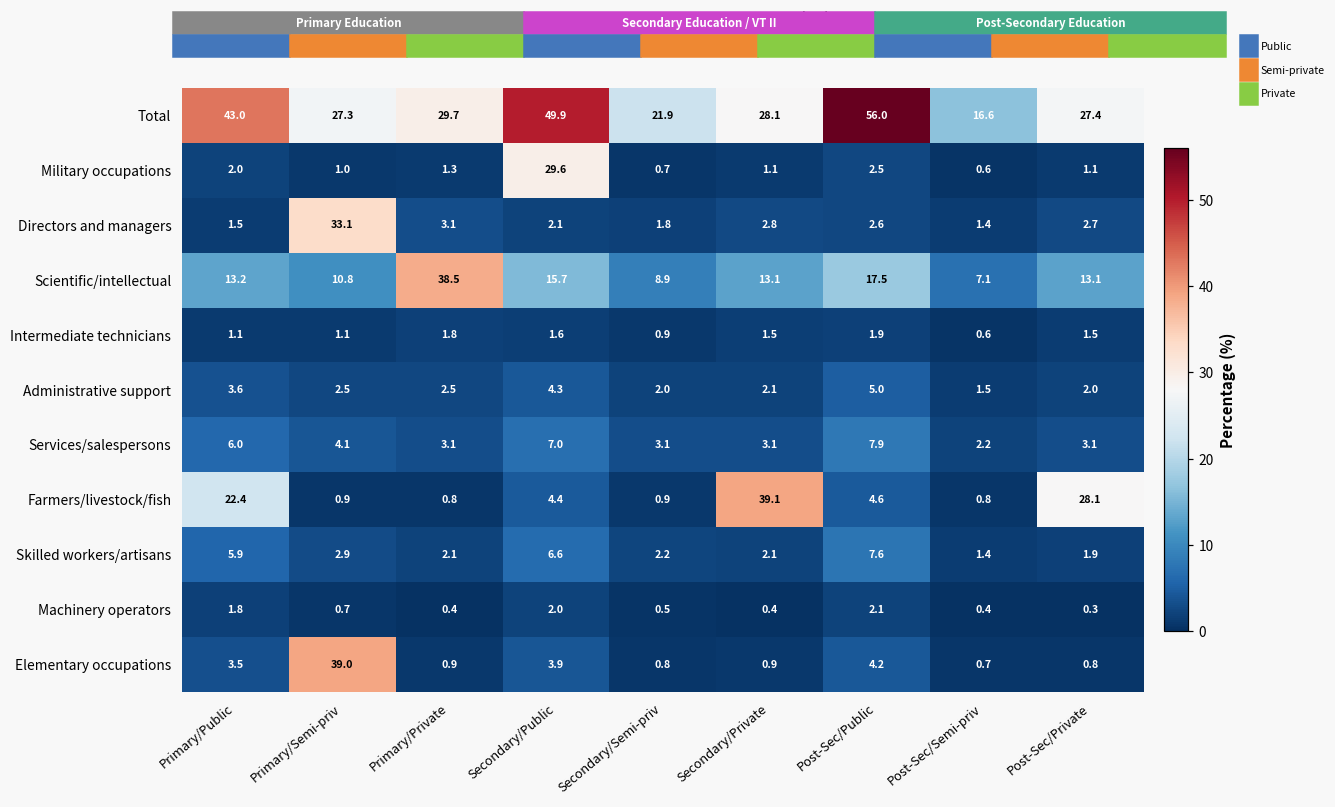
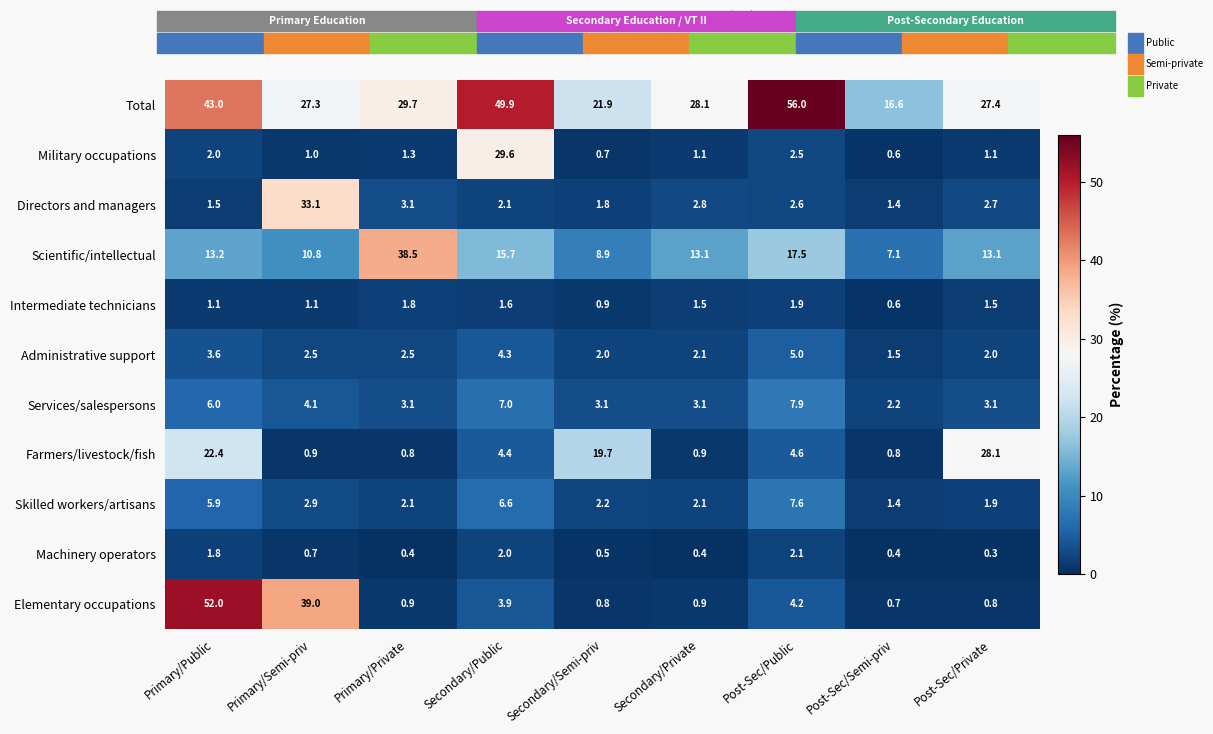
  {
    "Total": {
      "Primary/Public": 43.0,
      "Primary/Semi-priv": 27.3,
      "Primary/Private": 29.7,
      "Secondary/Public": 49.9,
      "Secondary/Semi-priv": 21.9,
      "Secondary/Private": 28.1,
      "Post-Sec/Public": 56.0,
      "Post-Sec/Semi-priv": 16.6,
      "Post-Sec/Private": 27.4
    },
    "Military occupations": {
      "Primary/Public": 2.0,
      "Primary/Semi-priv": 1.0,
      "Primary/Private": 1.3,
      "Secondary/Public": 29.6,
      "Secondary/Semi-priv": 0.7,
      "Secondary/Private": 1.1,
      "Post-Sec/Public": 2.5,
      "Post-Sec/Semi-priv": 0.6,
      "Post-Sec/Private": 1.1
    },
    "Directors and managers": {
      "Primary/Public": 1.5,
      "Primary/Semi-priv": 33.1,
      "Primary/Private": 3.1,
      "Secondary/Public": 2.1,
      "Secondary/Semi-priv": 1.8,
      "Secondary/Private": 2.8,
      "Post-Sec/Public": 2.6,
      "Post-Sec/Semi-priv": 1.4,
      "Post-Sec/Private": 2.7
    },
    "Scientific/intellectual": {
      "Primary/Public": 13.2,
      "Primary/Semi-priv": 10.8,
      "Primary/Private": 38.5,
      "Secondary/Public": 15.7,
      "Secondary/Semi-priv": 8.9,
      "Secondary/Private": 13.1,
      "Post-Sec/Public": 17.5,
      "Post-Sec/Semi-priv": 7.1,
      "Post-Sec/Private": 13.1
    },
    "Intermediate technicians": {
      "Primary/Public": 1.1,
      "Primary/Semi-priv": 1.1,
      "Primary/Private": 1.8,
      "Secondary/Public": 1.6,
      "Secondary/Semi-priv": 0.9,
      "Secondary/Private": 1.5,
      "Post-Sec/Public": 1.9,
      "Post-Sec/Semi-priv": 0.6,
      "Post-Sec/Private": 1.5
    },
    "Administrative support": {
      "Primary/Public": 3.6,
      "Primary/Semi-priv": 2.5,
      "Primary/Private": 2.5,
      "Secondary/Public": 4.3,
      "Secondary/Semi-priv": 2.0,
      "Secondary/Private": 2.1,
      "Post-Sec/Public": 5.0,
      "Post-Sec/Semi-priv": 1.5,
      "Post-Sec/Private": 2.0
    },
    "Services/salespersons": {
      "Primary/Public": 6.0,
      "Primary/Semi-priv": 4.1,
      "Primary/Private": 3.1,
      "Secondary/Public": 7.0,
      "Secondary/Semi-priv": 3.1,
      "Secondary/Private": 3.1,
      "Post-Sec/Public": 7.9,
      "Post-Sec/Semi-priv": 2.2,
      "Post-Sec/Private": 3.1
    },
    "Farmers/livestock/fish": {
      "Primary/Public": 22.4,
      "Primary/Semi-priv": 0.9,
      "Primary/Private": 0.8,
      "Secondary/Public": 4.4,
-     "Secondary/Semi-priv": 0.9,
-     "Secondary/Private": 39.1,
+     "Secondary/Semi-priv": 19.7,
+     "Secondary/Private": 0.9,
      "Post-Sec/Public": 4.6,
      "Post-Sec/Semi-priv": 0.8,
      "Post-Sec/Private": 28.1
    },
    "Skilled workers/artisans": {
      "Primary/Public": 5.9,
      "Primary/Semi-priv": 2.9,
      "Primary/Private": 2.1,
      "Secondary/Public": 6.6,
      "Secondary/Semi-priv": 2.2,
      "Secondary/Private": 2.1,
      "Post-Sec/Public": 7.6,
      "Post-Sec/Semi-priv": 1.4,
      "Post-Sec/Private": 1.9
    },
    "Machinery operators": {
      "Primary/Public": 1.8,
      "Primary/Semi-priv": 0.7,
      "Primary/Private": 0.4,
      "Secondary/Public": 2.0,
      "Secondary/Semi-priv": 0.5,
      "Secondary/Private": 0.4,
      "Post-Sec/Public": 2.1,
      "Post-Sec/Semi-priv": 0.4,
      "Post-Sec/Private": 0.3
    },
    "Elementary occupations": {
-     "Primary/Public": 3.5,
+     "Primary/Public": 52.0,
      "Primary/Semi-priv": 39.0,
      "Primary/Private": 0.9,
      "Secondary/Public": 3.9,
      "Secondary/Semi-priv": 0.8,
      "Secondary/Private": 0.9,
      "Post-Sec/Public": 4.2,
      "Post-Sec/Semi-priv": 0.7,
      "Post-Sec/Private": 0.8
    }
  }
